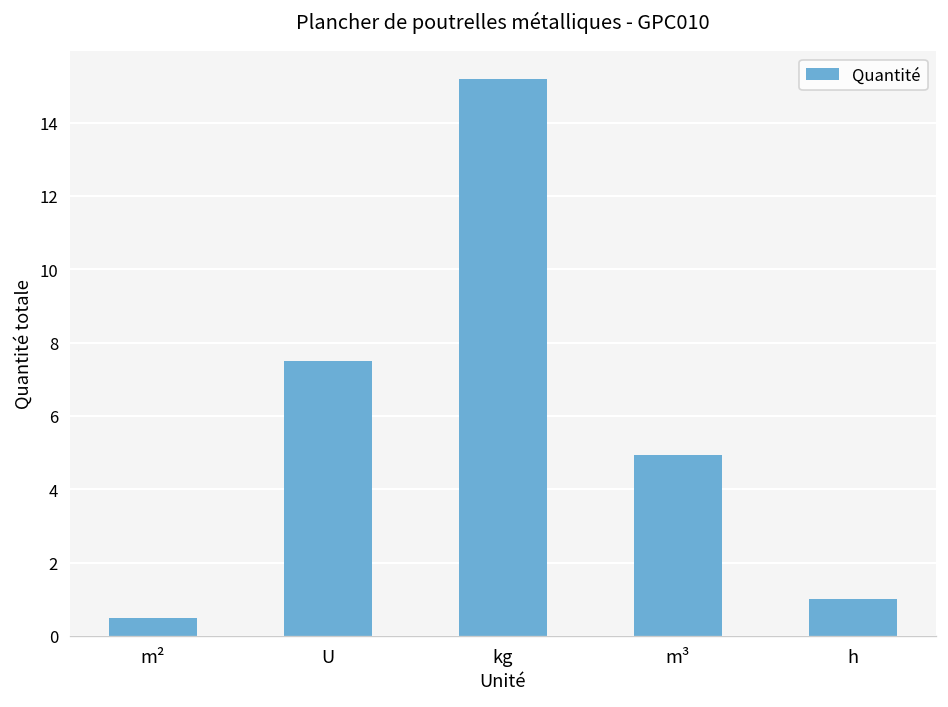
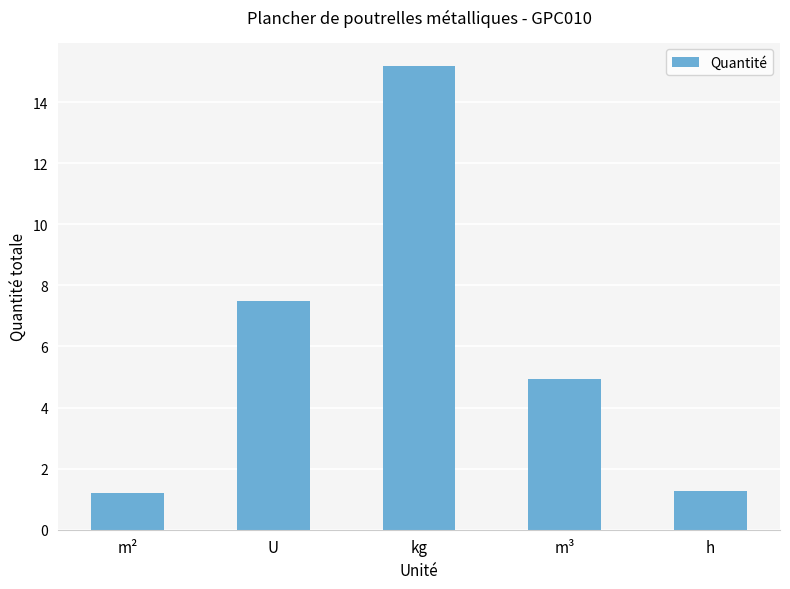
  {
-   "m²": 0.5,
+   "m²": 1.2,
    "U": 7.5,
    "kg": 15.2,
    "m³": 4.9,
-   "h": 1.0
+   "h": 1.3
  }
